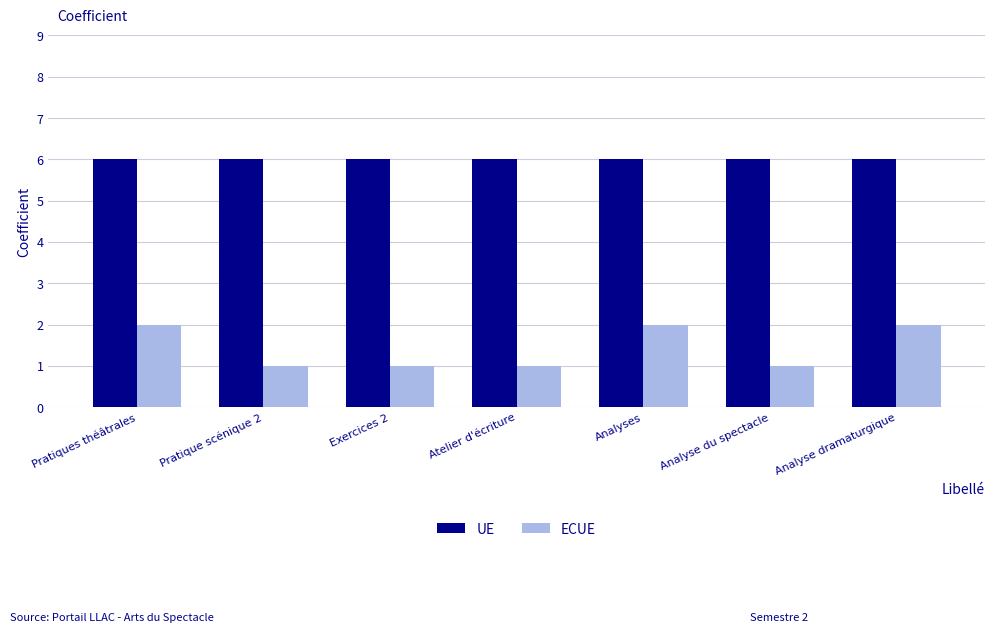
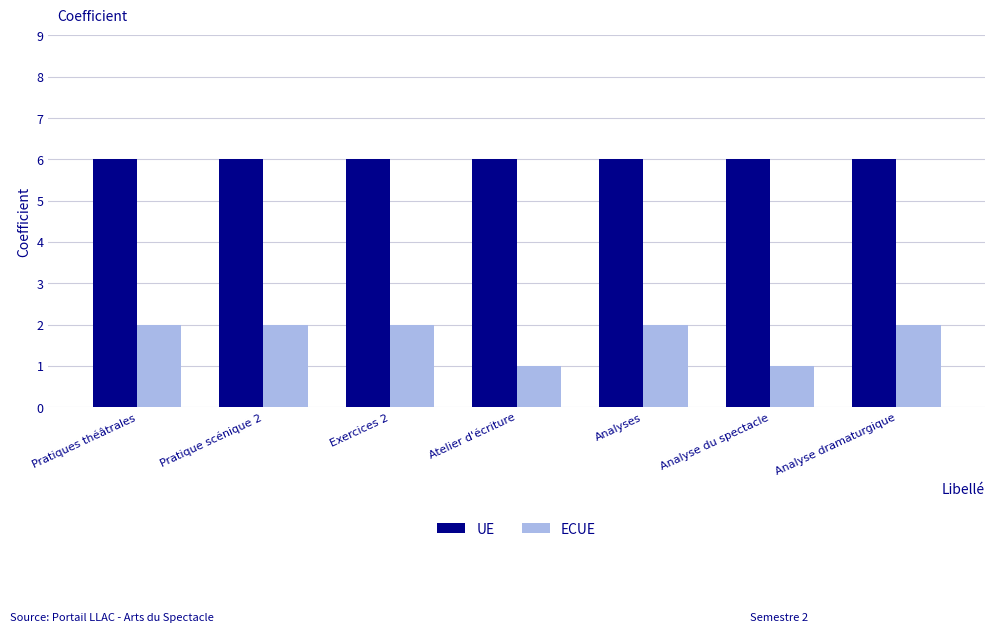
  {
    "UE": {
      "Pratiques théâtrales": 6,
      "Pratique scénique 2": 6,
      "Exercices 2": 6,
      "Atelier d'écriture": 6,
      "Analyses": 6,
      "Analyse du spectacle": 6,
      "Analyse dramaturgique": 6
    },
    "ECUE": {
      "Pratiques théâtrales": 2,
-     "Pratique scénique 2": 1,
-     "Exercices 2": 1,
+     "Pratique scénique 2": 2,
+     "Exercices 2": 2,
      "Atelier d'écriture": 1,
      "Analyses": 2,
      "Analyse du spectacle": 1,
      "Analyse dramaturgique": 2
    }
  }
